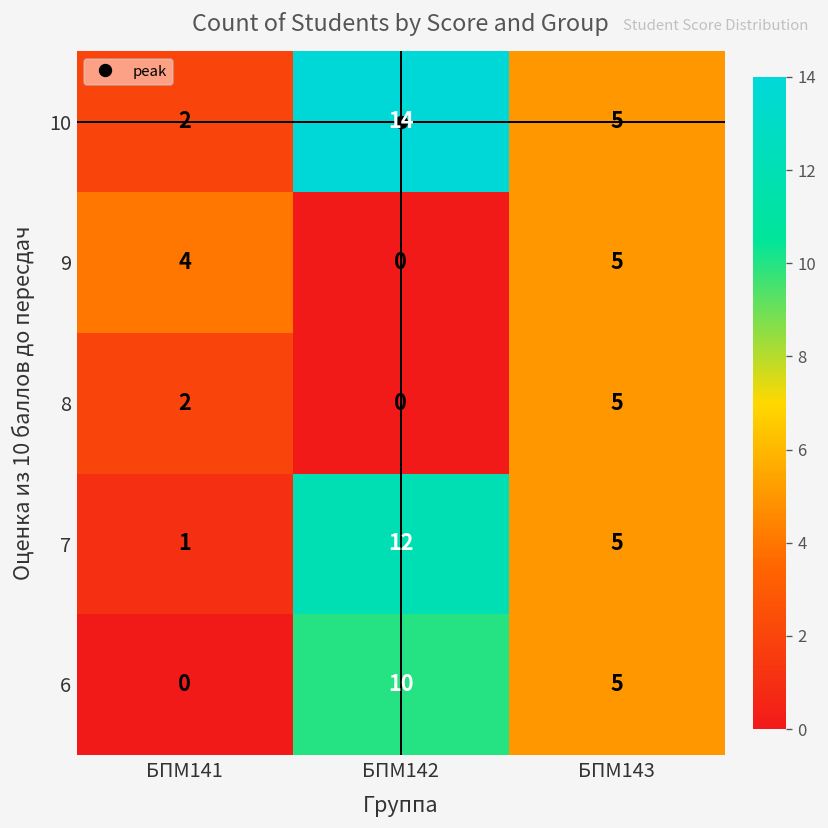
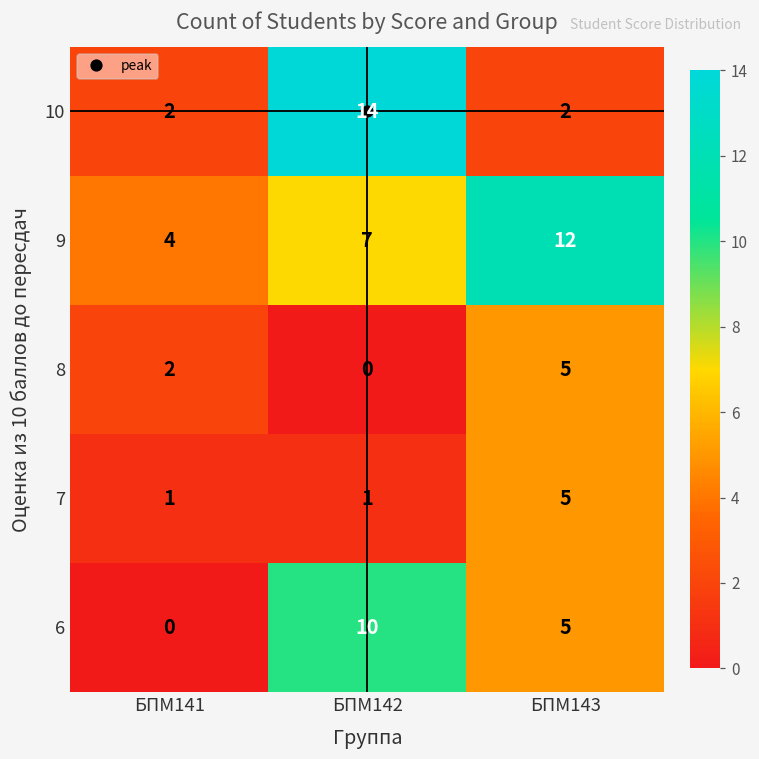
  {
    "10": {
      "БПМ141": 2,
-     "БПМ143": 5
+     "БПМ143": 2
    },
    "9": {
      "БПМ141": 4,
-     "БПМ142": 0,
-     "БПМ143": 5
+     "БПМ142": 7,
+     "БПМ143": 12
    },
    "8": {
      "БПМ141": 2,
      "БПМ142": 0,
      "БПМ143": 5
    },
    "7": {
      "БПМ141": 1,
-     "БПМ142": 12,
+     "БПМ142": 1,
      "БПМ143": 5
    },
    "6": {
      "БПМ141": 0,
      "БПМ142": 10,
      "БПМ143": 5
    }
  }
